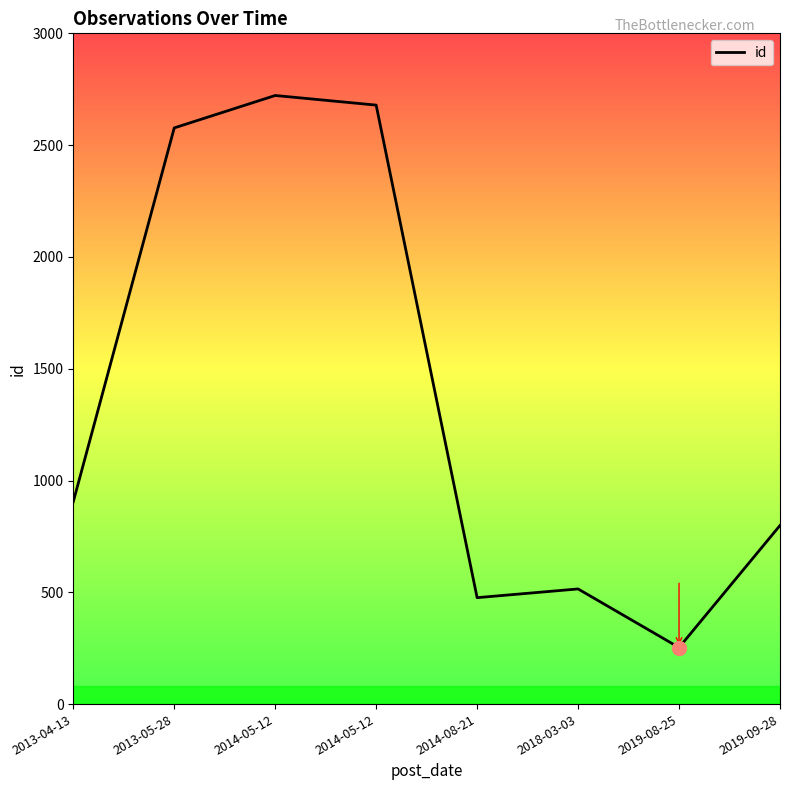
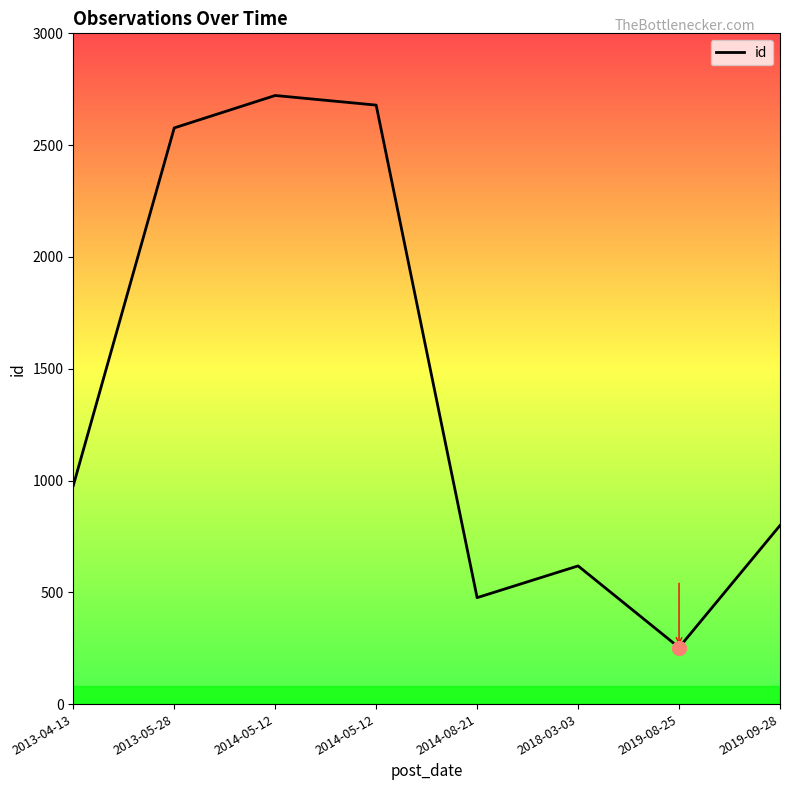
  {
    "id": {
-     "2013-04-13": 910,
+     "2013-04-13": 980,
      "2013-05-28": 2580,
      "2014-08-21": 480,
-     "2018-03-03": 520,
+     "2018-03-03": 620,
      "2019-09-28": 800
    }
  }
